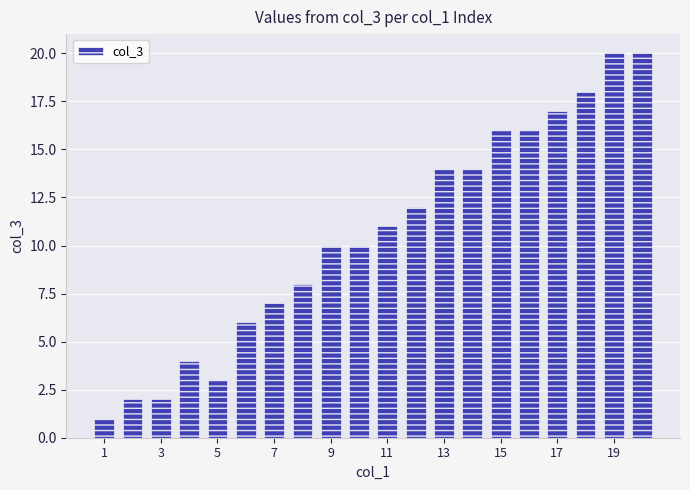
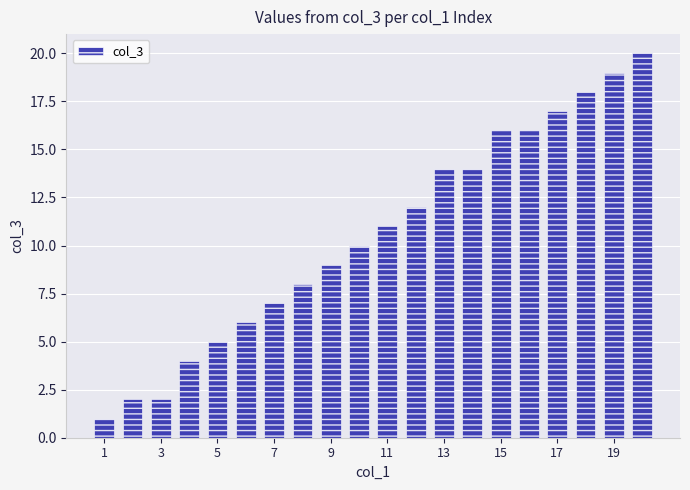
  {
    "1": 1,
    "3": 2,
-   "5": 3,
+   "5": 5,
    "7": 7,
-   "9": 10,
+   "9": 9,
    "11": 11,
    "13": 14,
    "15": 16,
    "17": 17,
-   "19": 20
+   "19": 19
  }
